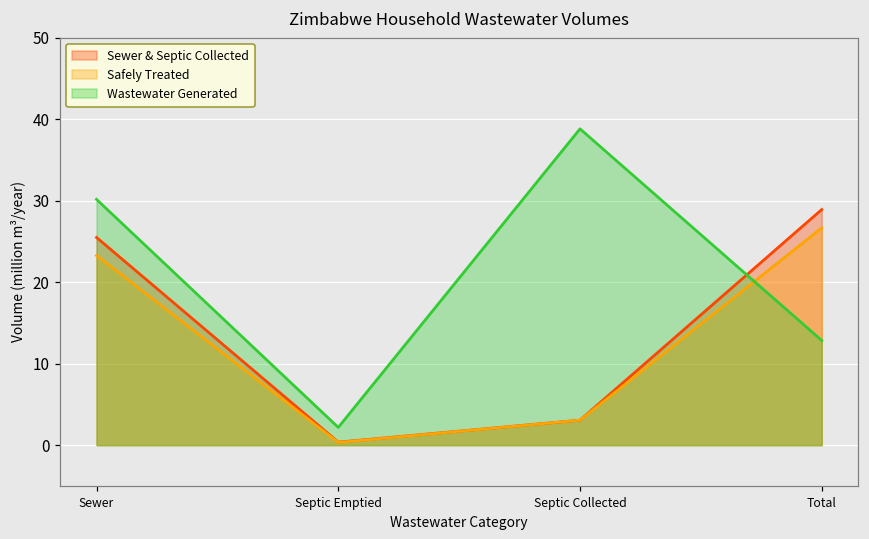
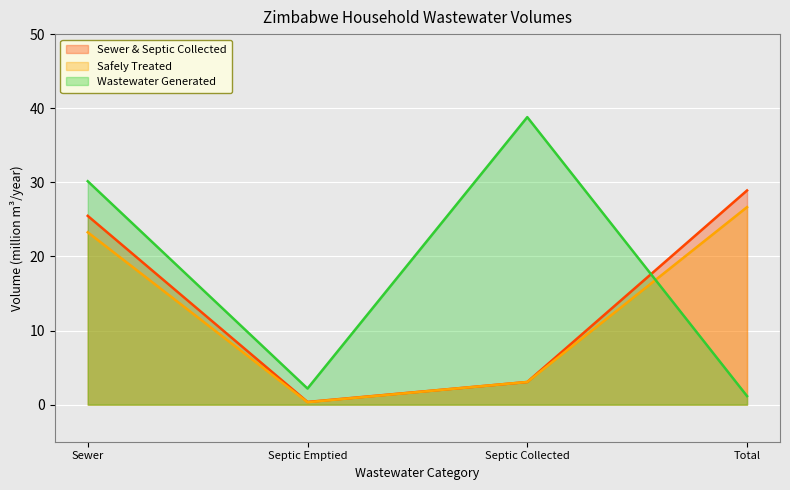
  {
    "Wastewater Generated": {
      "Sewer": 30,
      "Septic Emptied": 2,
      "Septic Collected": 39,
-     "Total": 13
+     "Total": 1
    }
  }
